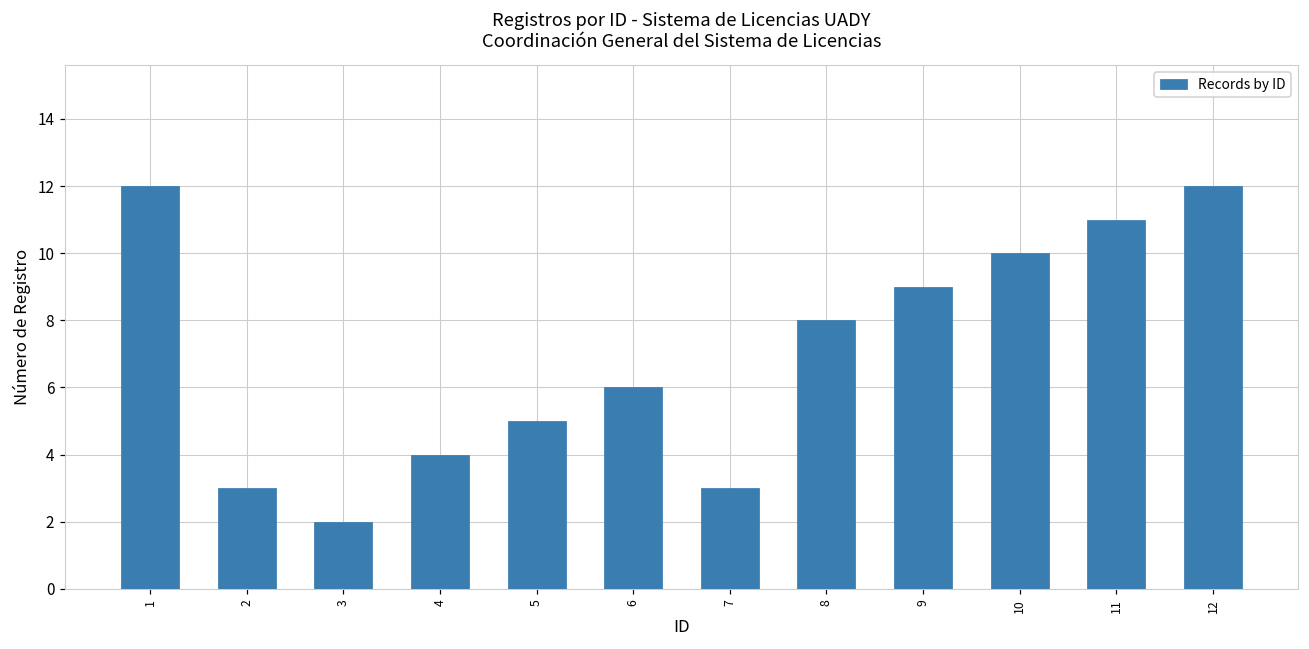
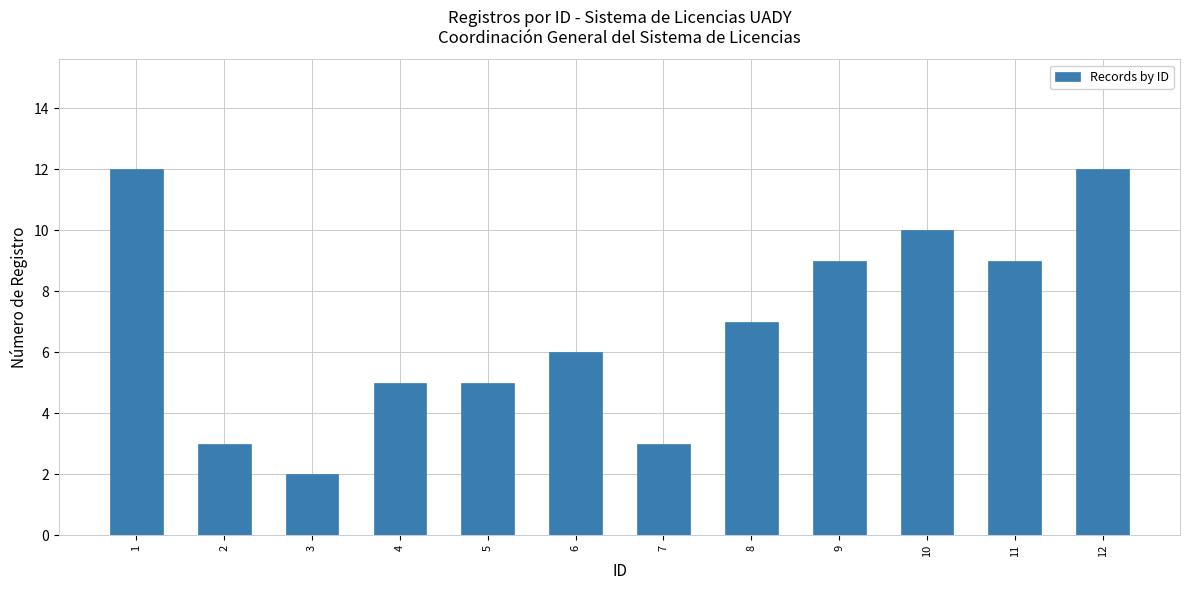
  {
    "1": 12,
    "2": 3,
    "3": 2,
-   "4": 4,
+   "4": 5,
    "5": 5,
    "6": 6,
    "7": 3,
-   "8": 8,
+   "8": 7,
    "9": 9,
    "10": 10,
-   "11": 11,
+   "11": 9,
    "12": 12
  }
